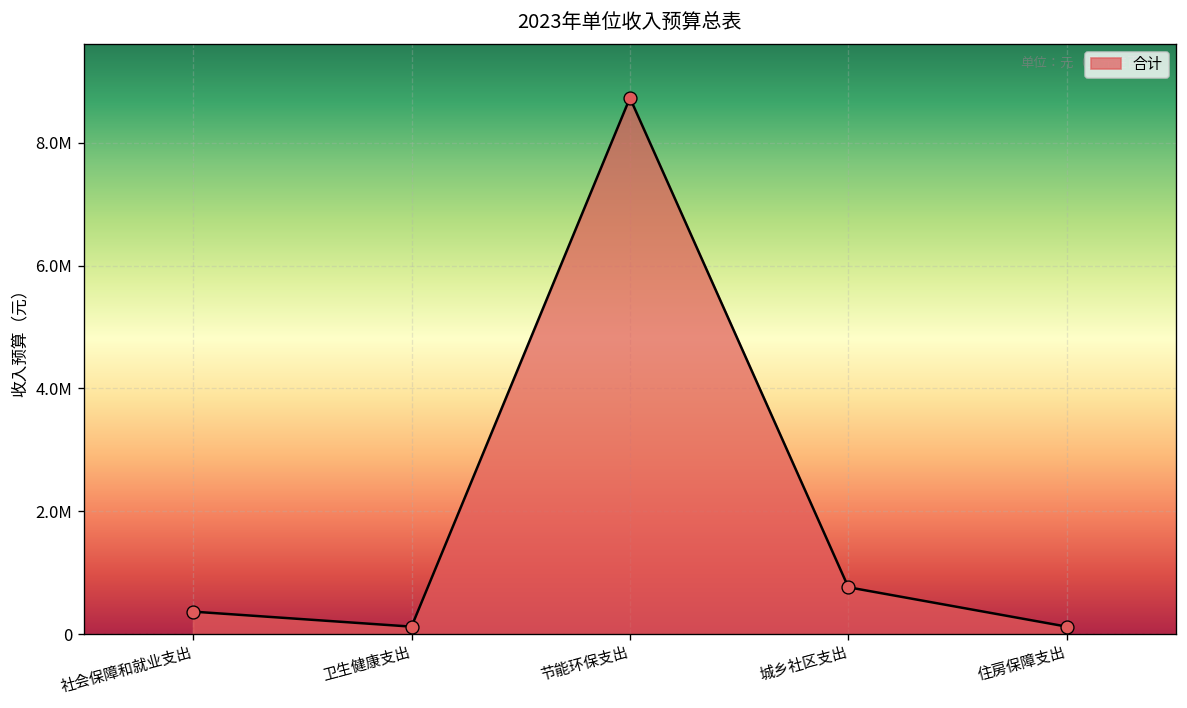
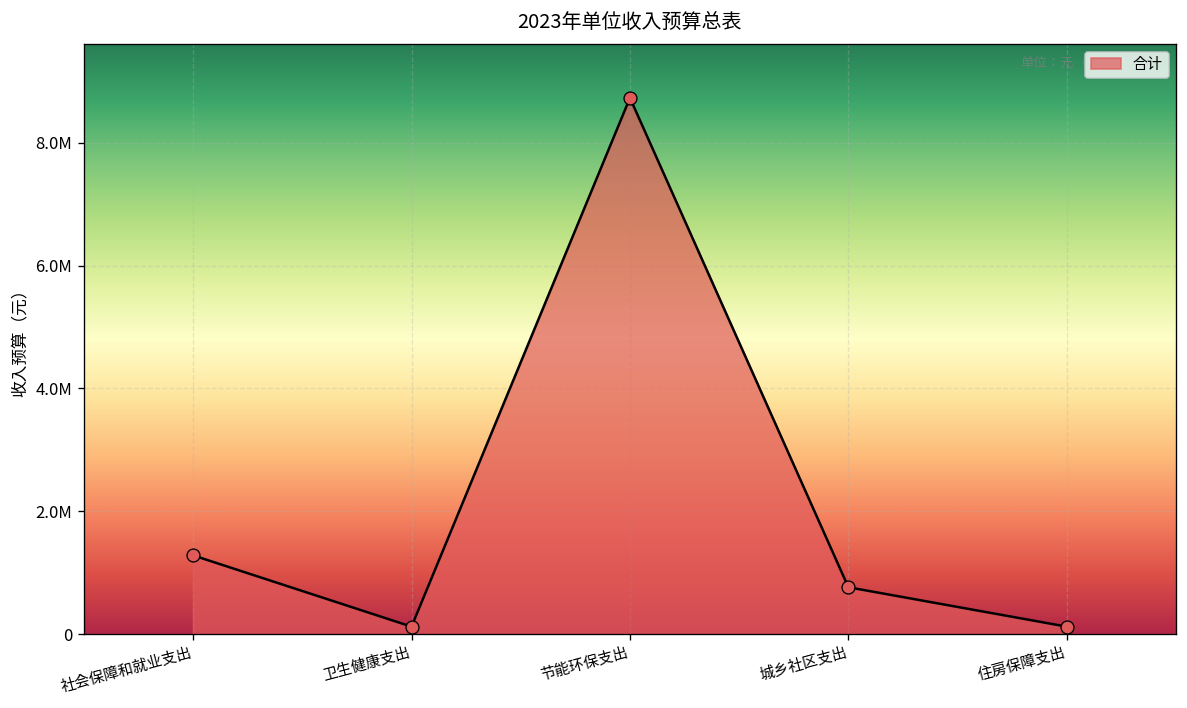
  {
-   "社会保障和就业支出": 400000,
+   "社会保障和就业支出": 1300000,
    "卫生健康支出": 100000,
    "节能环保支出": 8700000,
    "城乡社区支出": 800000,
    "住房保障支出": 100000
  }
